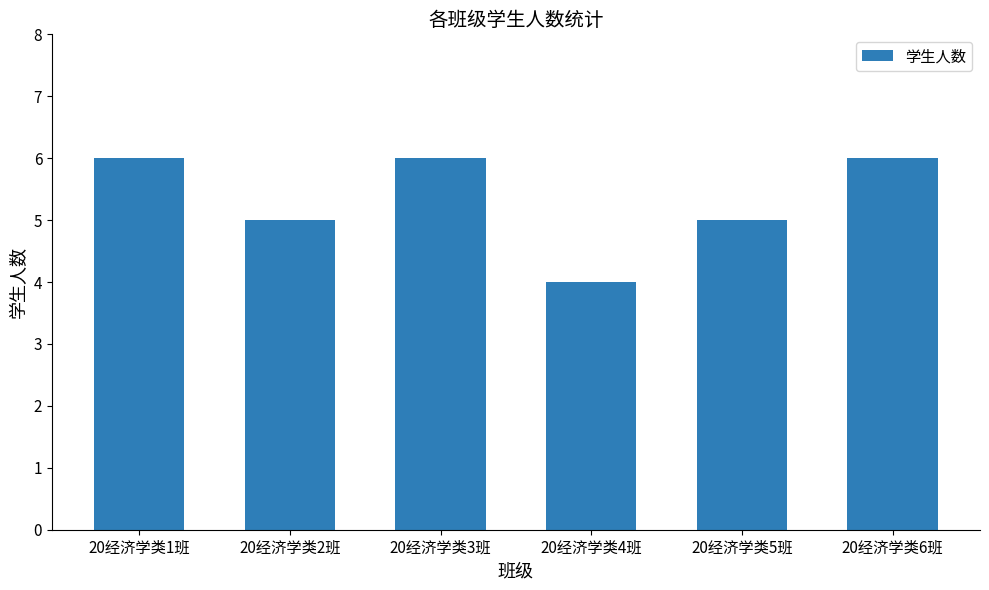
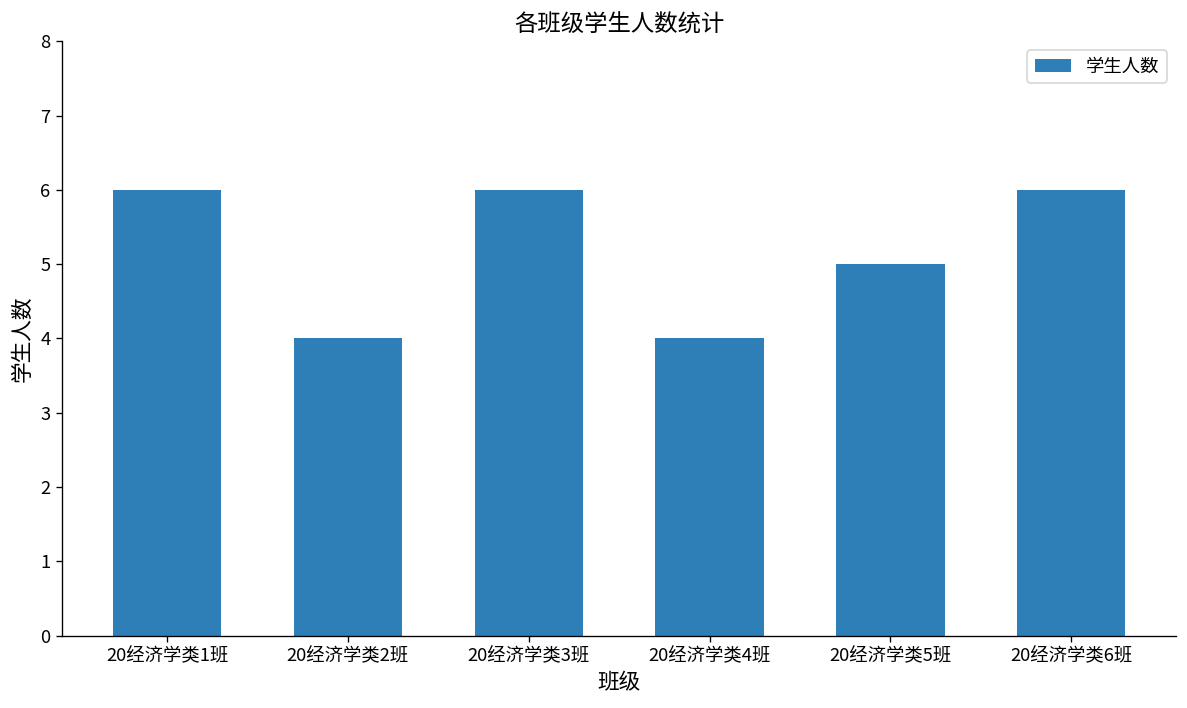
  {
    "20经济学类1班": 6,
-   "20经济学类2班": 5,
+   "20经济学类2班": 4,
    "20经济学类3班": 6,
    "20经济学类4班": 4,
    "20经济学类5班": 5,
    "20经济学类6班": 6
  }
